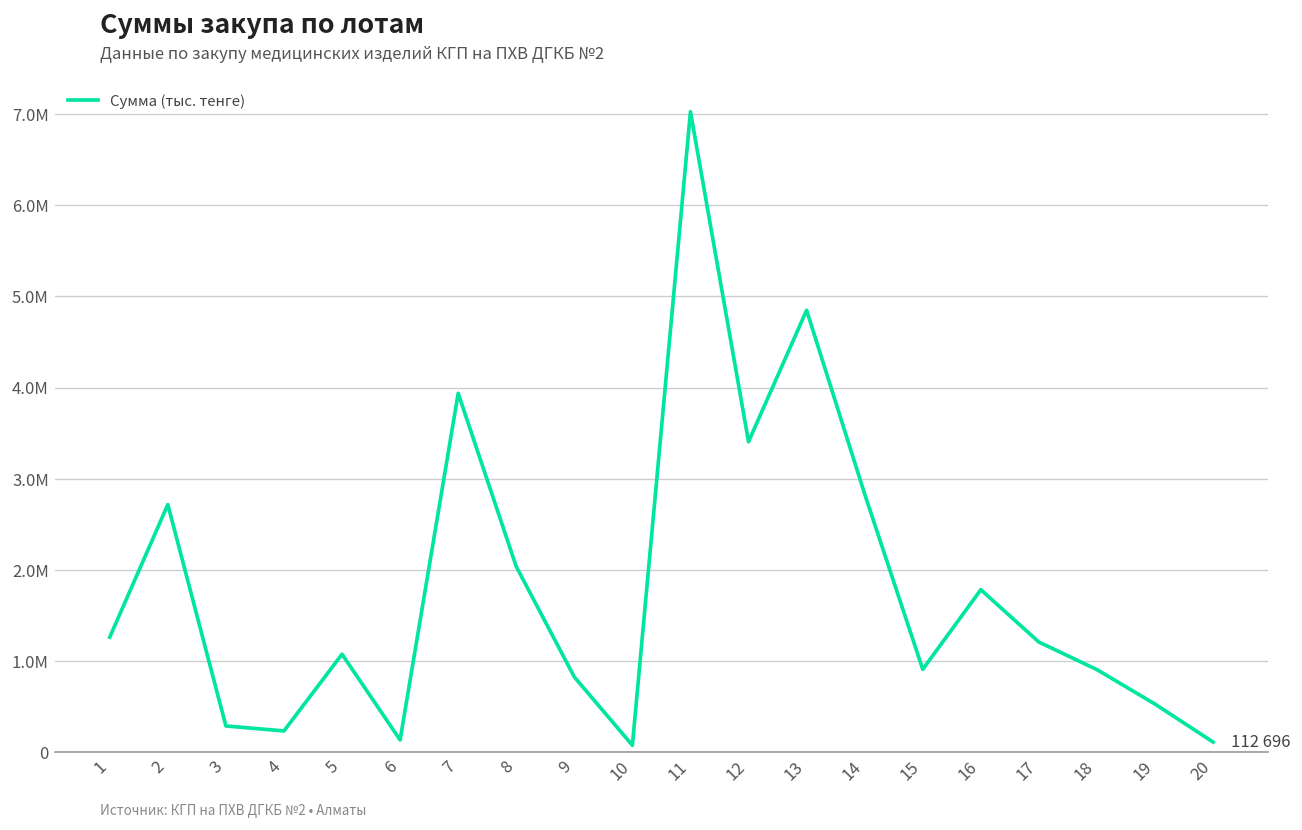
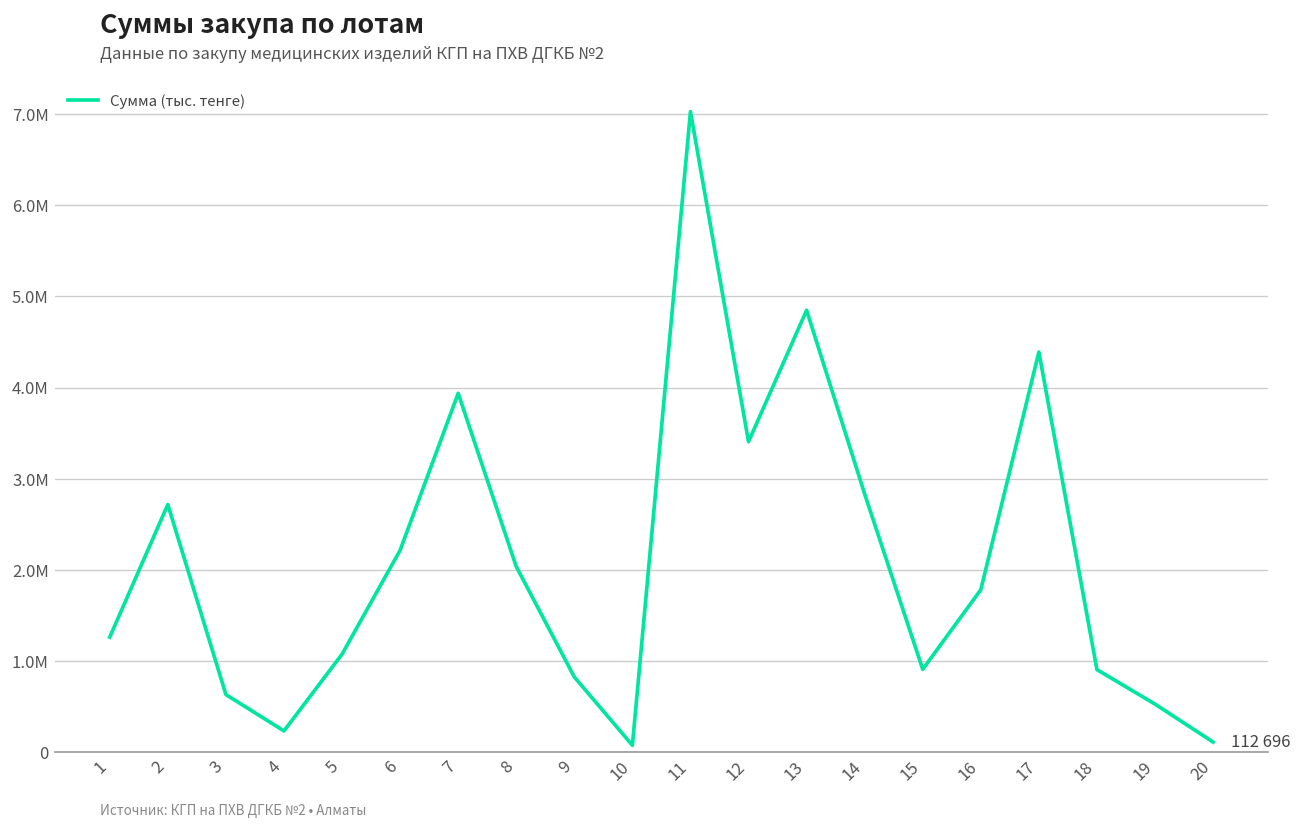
  {
    "1": 1300000,
    "2": 2700000,
-   "3": 300000,
+   "3": 600000,
    "4": 200000,
    "5": 1100000,
-   "6": 100000,
+   "6": 2200000,
    "7": 3900000,
    "8": 2000000,
    "9": 800000,
    "10": 100000,
    "11": 7000000,
    "12": 3400000,
    "13": 4800000,
    "14": 2800000,
    "15": 900000,
    "16": 1800000,
-   "17": 1200000,
+   "17": 4400000,
    "18": 900000,
    "19": 500000
  }
